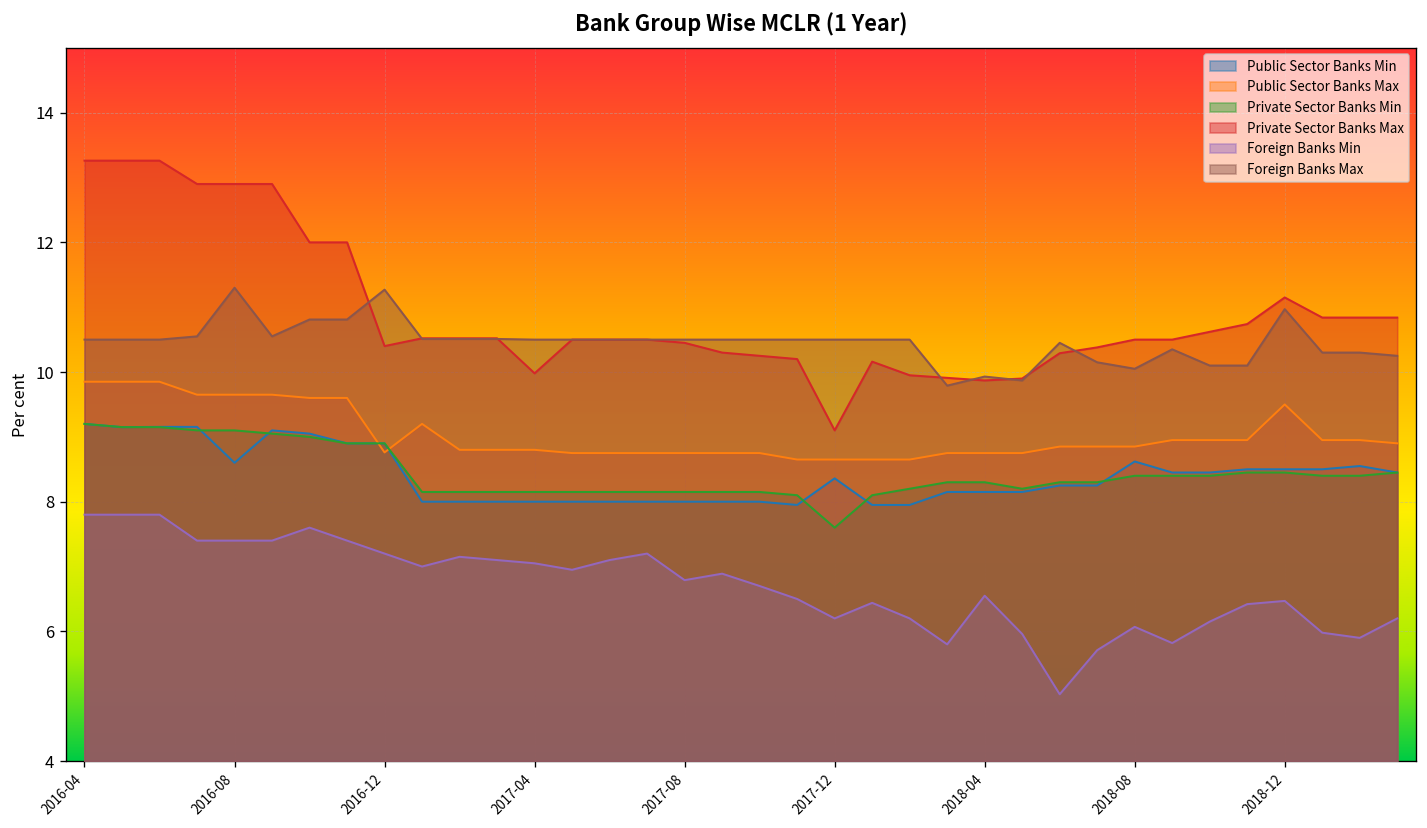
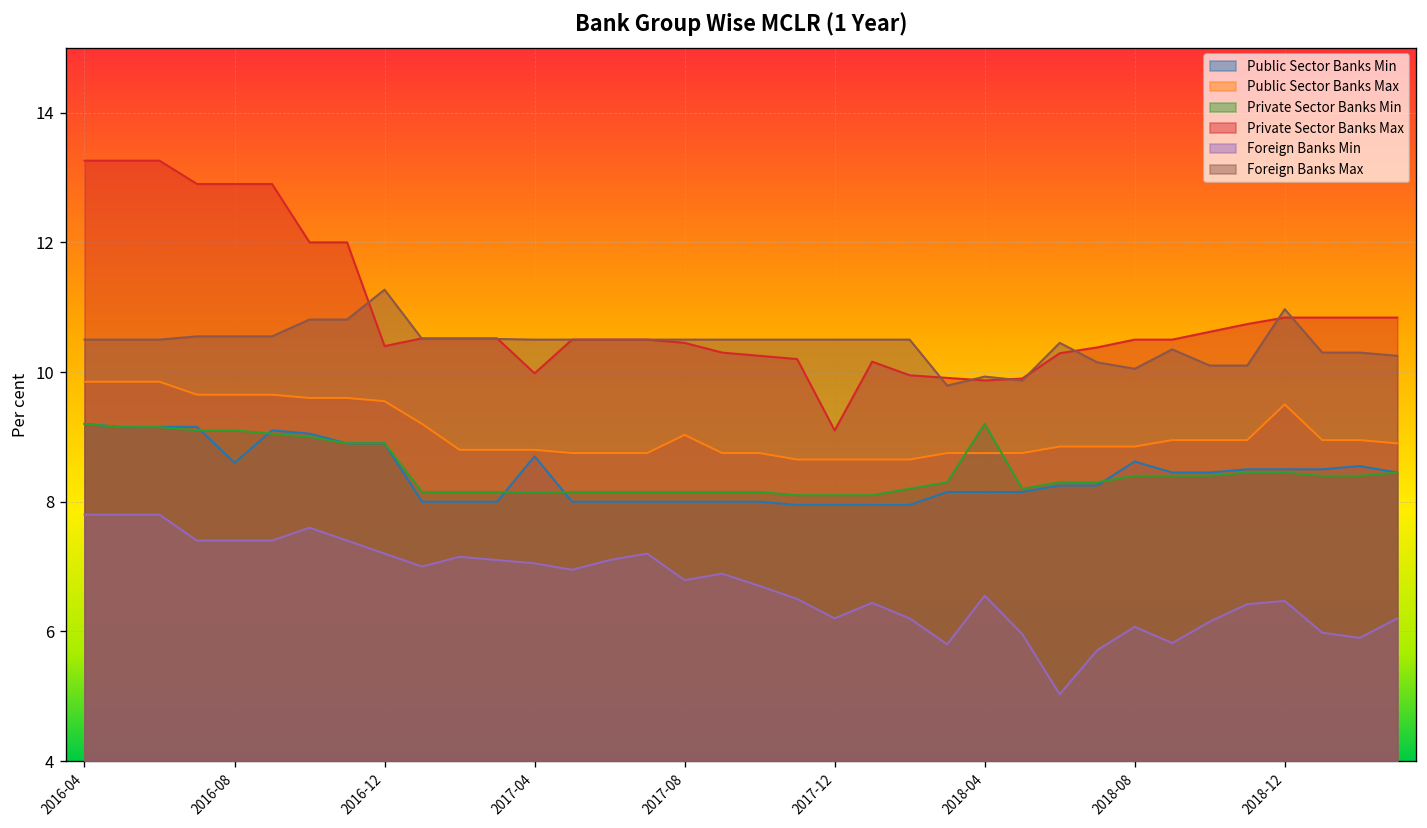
  {
    "Public Sector Banks Min": {
      "2016-08": 8.6,
-     "2017-04": 8.0,
+     "2017-04": 8.7,
      "2017-08": 8.0,
-     "2017-12": 8.4,
+     "2017-12": 8.0,
      "2018-04": 8.2,
      "2018-08": 8.6,
      "2018-12": 8.5
    },
    "Public Sector Banks Max": {
      "2016-04": 9.9,
      "2016-08": 9.7,
-     "2016-12": 8.8,
+     "2016-12": 9.6,
      "2017-04": 8.8,
-     "2017-08": 8.8,
+     "2017-08": 9.0,
      "2017-12": 8.7,
      "2018-04": 8.8,
      "2018-08": 8.9,
      "2018-12": 9.5
    },
    "Private Sector Banks Min": {
      "2016-08": 9.1,
      "2017-04": 8.2,
      "2017-08": 8.2,
-     "2017-12": 7.6,
-     "2018-04": 8.3,
+     "2017-12": 8.1,
+     "2018-04": 9.2,
      "2018-08": 8.4,
      "2018-12": 8.5
    },
    "Private Sector Banks Max": {
      "2016-04": 13.3,
      "2016-08": 12.9,
      "2016-12": 10.4,
      "2017-04": 10.0,
      "2017-08": 10.5,
      "2017-12": 9.1,
      "2018-04": 9.9,
      "2018-08": 10.5,
-     "2018-12": 11.2
+     "2018-12": 10.8
    },
    "Foreign Banks Min": {
      "2016-04": 7.8,
      "2016-08": 7.4,
      "2016-12": 7.2,
      "2017-04": 7.1,
      "2017-08": 6.8,
      "2017-12": 6.2,
      "2018-04": 6.6,
      "2018-08": 6.1,
      "2018-12": 6.5
    },
    "Foreign Banks Max": {
      "2016-04": 10.5,
-     "2016-08": 11.3,
+     "2016-08": 10.6,
      "2016-12": 11.3,
      "2017-04": 10.5,
      "2017-08": 10.5,
      "2017-12": 10.5,
      "2018-04": 9.9,
      "2018-08": 10.1,
      "2018-12": 11.0
    }
  }
